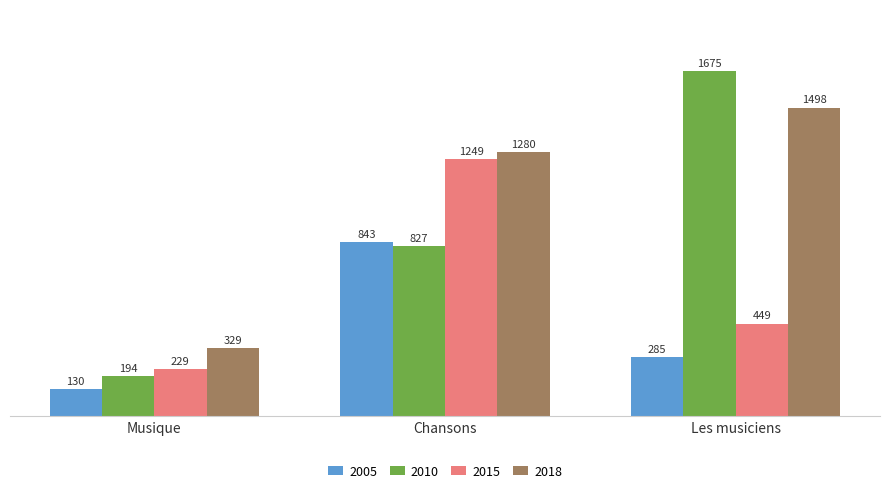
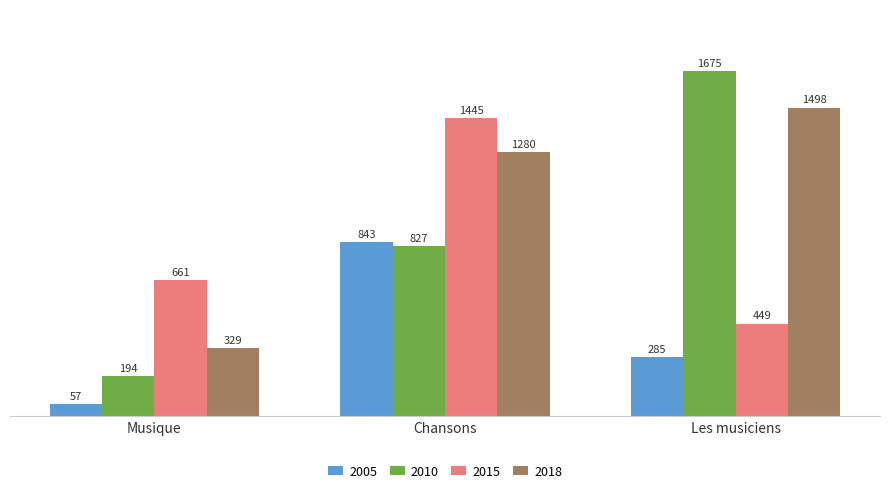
  {
    "2005": {
-     "Musique": 130,
+     "Musique": 57,
      "Chansons": 843,
      "Les musiciens": 285
    },
    "2010": {
      "Musique": 194,
      "Chansons": 827,
      "Les musiciens": 1675
    },
    "2015": {
-     "Musique": 229,
-     "Chansons": 1249,
+     "Musique": 661,
+     "Chansons": 1445,
      "Les musiciens": 449
    },
    "2018": {
      "Musique": 329,
      "Chansons": 1280,
      "Les musiciens": 1498
    }
  }
